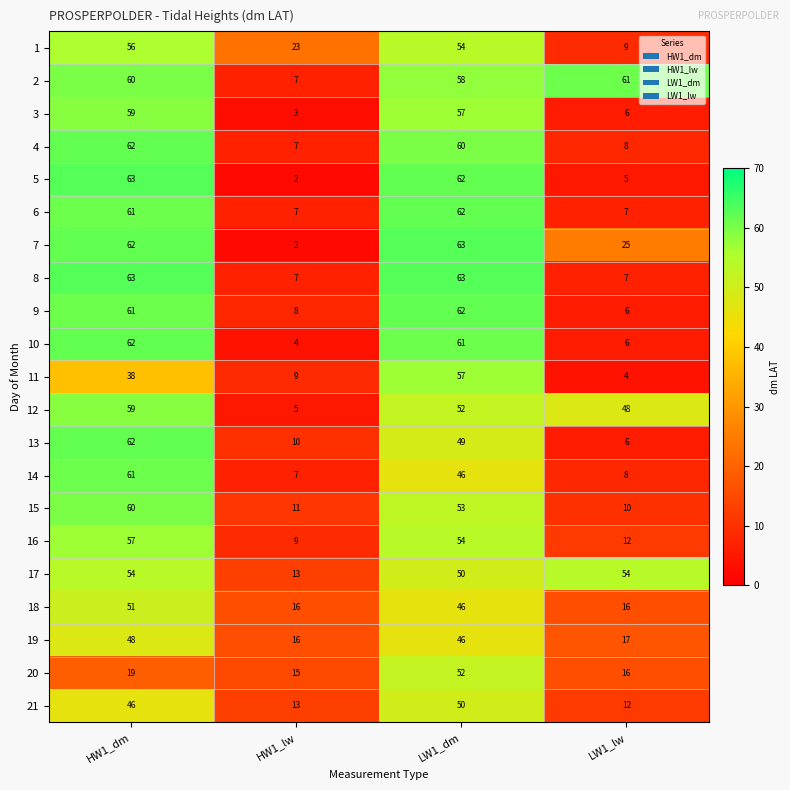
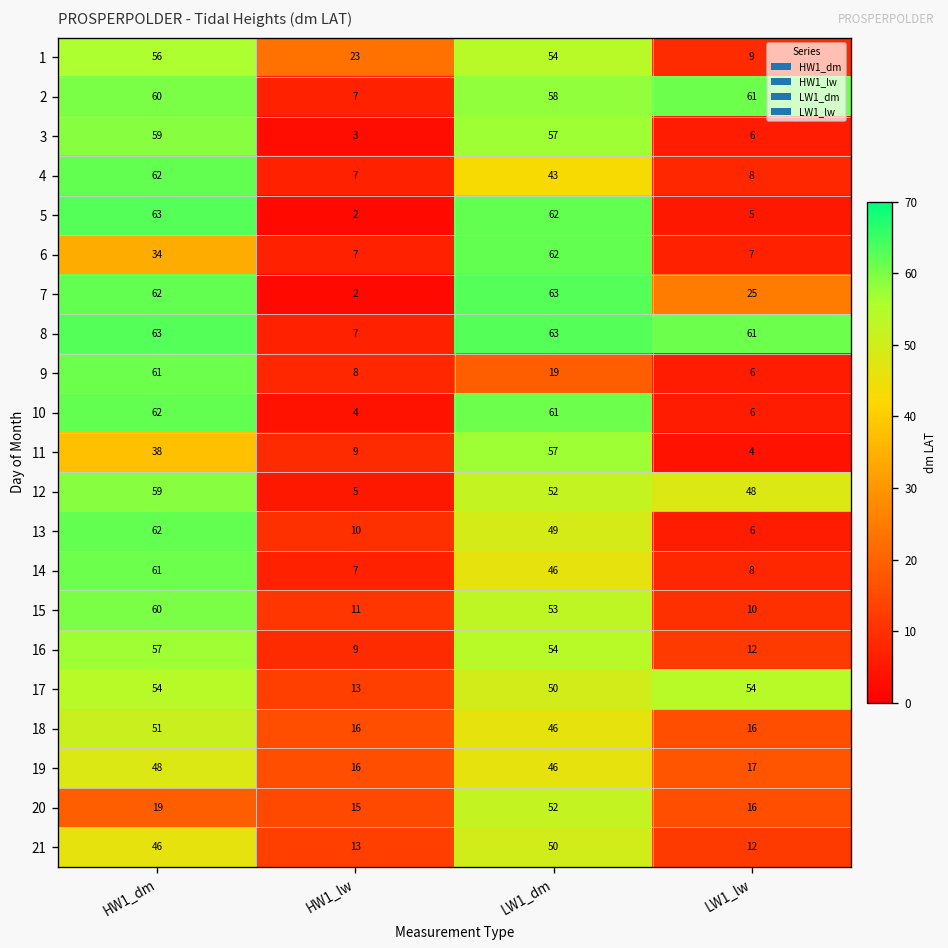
  {
    "1": {
      "HW1_dm": 56,
      "HW1_lw": 23,
      "LW1_dm": 54,
      "LW1_lw": 9
    },
    "2": {
      "HW1_dm": 60,
      "HW1_lw": 7,
      "LW1_dm": 58,
      "LW1_lw": 61
    },
    "3": {
      "HW1_dm": 59,
      "HW1_lw": 3,
      "LW1_dm": 57,
      "LW1_lw": 6
    },
    "4": {
      "HW1_dm": 62,
      "HW1_lw": 7,
-     "LW1_dm": 60,
+     "LW1_dm": 43,
      "LW1_lw": 8
    },
    "5": {
      "HW1_dm": 63,
      "HW1_lw": 2,
      "LW1_dm": 62,
      "LW1_lw": 5
    },
    "6": {
-     "HW1_dm": 61,
+     "HW1_dm": 34,
      "HW1_lw": 7,
      "LW1_dm": 62,
      "LW1_lw": 7
    },
    "7": {
      "HW1_dm": 62,
      "HW1_lw": 2,
      "LW1_dm": 63,
      "LW1_lw": 25
    },
    "8": {
      "HW1_dm": 63,
      "HW1_lw": 7,
      "LW1_dm": 63,
-     "LW1_lw": 7
+     "LW1_lw": 61
    },
    "9": {
      "HW1_dm": 61,
      "HW1_lw": 8,
-     "LW1_dm": 62,
+     "LW1_dm": 19,
      "LW1_lw": 6
    },
    "10": {
      "HW1_dm": 62,
      "HW1_lw": 4,
      "LW1_dm": 61,
      "LW1_lw": 6
    },
    "11": {
      "HW1_dm": 38,
      "HW1_lw": 9,
      "LW1_dm": 57,
      "LW1_lw": 4
    },
    "12": {
      "HW1_dm": 59,
      "HW1_lw": 5,
      "LW1_dm": 52,
      "LW1_lw": 48
    },
    "13": {
      "HW1_dm": 62,
      "HW1_lw": 10,
      "LW1_dm": 49,
      "LW1_lw": 6
    },
    "14": {
      "HW1_dm": 61,
      "HW1_lw": 7,
      "LW1_dm": 46,
      "LW1_lw": 8
    },
    "15": {
      "HW1_dm": 60,
      "HW1_lw": 11,
      "LW1_dm": 53,
      "LW1_lw": 10
    },
    "16": {
      "HW1_dm": 57,
      "HW1_lw": 9,
      "LW1_dm": 54,
      "LW1_lw": 12
    },
    "17": {
      "HW1_dm": 54,
      "HW1_lw": 13,
      "LW1_dm": 50,
      "LW1_lw": 54
    },
    "18": {
      "HW1_dm": 51,
      "HW1_lw": 16,
      "LW1_dm": 46,
      "LW1_lw": 16
    },
    "19": {
      "HW1_dm": 48,
      "HW1_lw": 16,
      "LW1_dm": 46,
      "LW1_lw": 17
    },
    "20": {
      "HW1_dm": 19,
      "HW1_lw": 15,
      "LW1_dm": 52,
      "LW1_lw": 16
    },
    "21": {
      "HW1_dm": 46,
      "HW1_lw": 13,
      "LW1_dm": 50,
      "LW1_lw": 12
    }
  }
